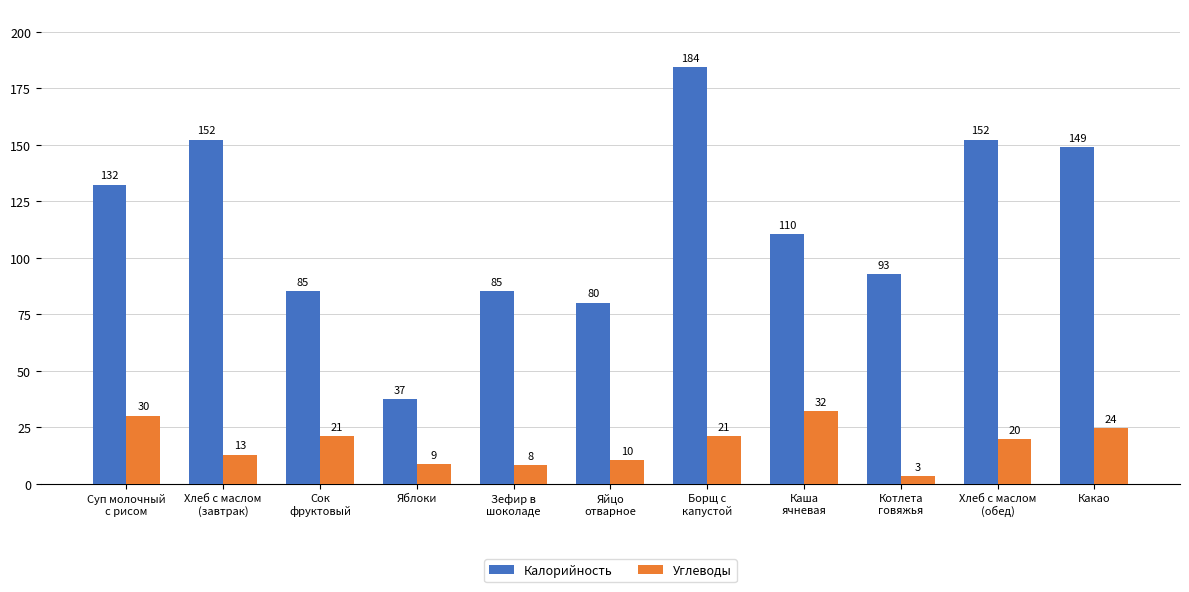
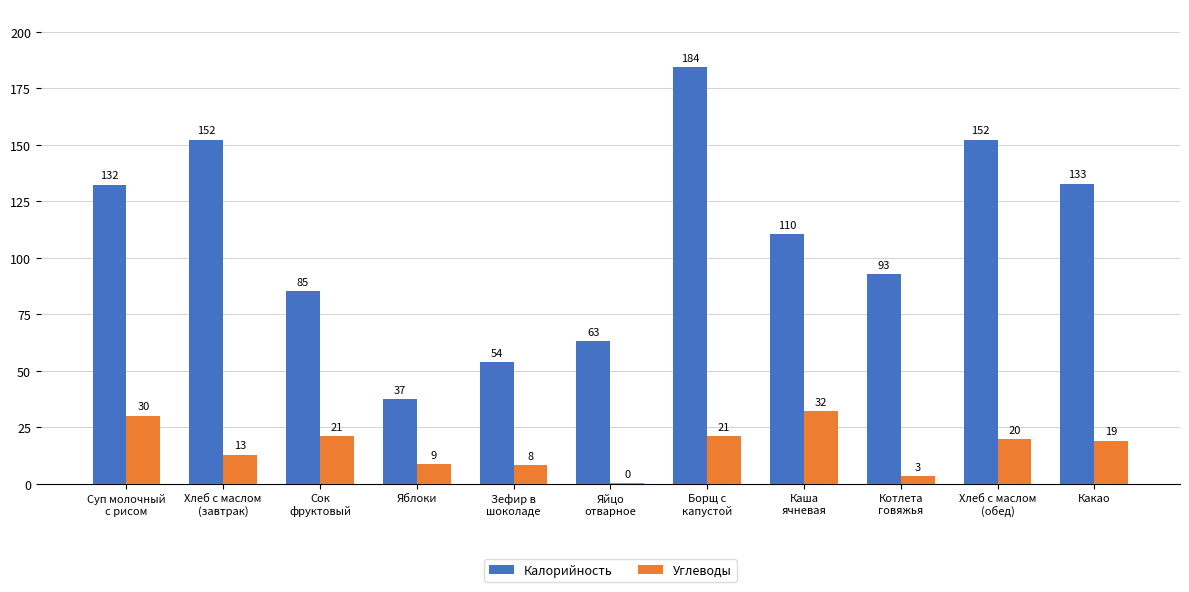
  {
    "Калорийность": {
      "Суп молочный с рисом": 132,
      "Хлеб с маслом (завтрак)": 152,
      "Сок фруктовый": 85,
      "Яблоки": 37,
-     "Зефир в шоколаде": 85,
-     "Яйцо отварное": 80,
+     "Зефир в шоколаде": 54,
+     "Яйцо отварное": 63,
      "Борщ с капустой": 184,
      "Каша ячневая": 110,
      "Котлета говяжья": 93,
      "Хлеб с маслом (обед)": 152,
-     "Какао": 149
+     "Какао": 133
    },
    "Углеводы": {
      "Суп молочный с рисом": 30,
      "Хлеб с маслом (завтрак)": 13,
      "Сок фруктовый": 21,
      "Яблоки": 9,
      "Зефир в шоколаде": 8,
-     "Яйцо отварное": 10,
+     "Яйцо отварное": 0,
      "Борщ с капустой": 21,
      "Каша ячневая": 32,
      "Котлета говяжья": 3,
      "Хлеб с маслом (обед)": 20,
-     "Какао": 24
+     "Какао": 19
    }
  }
